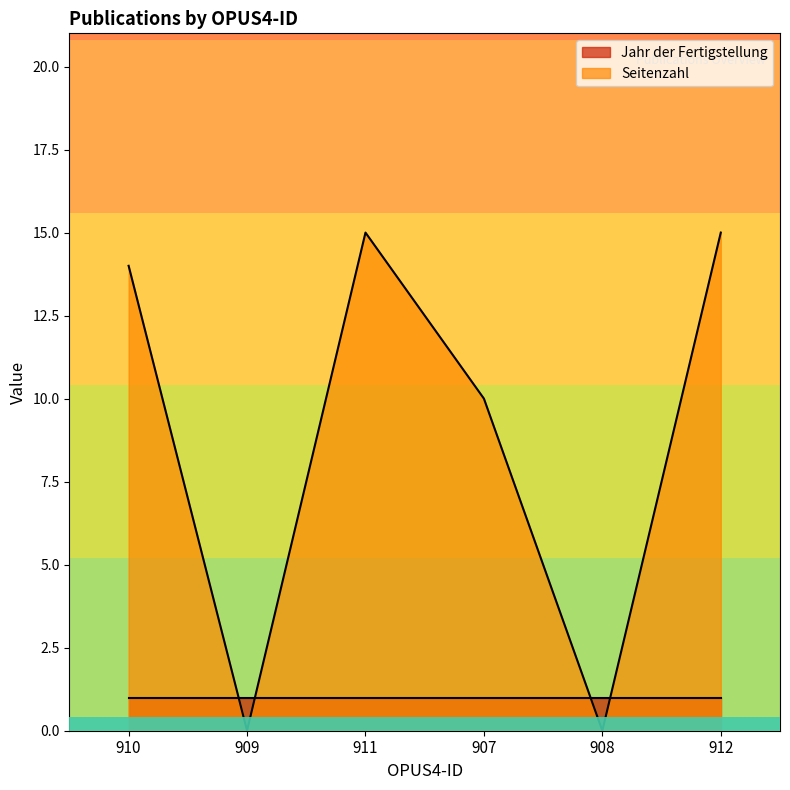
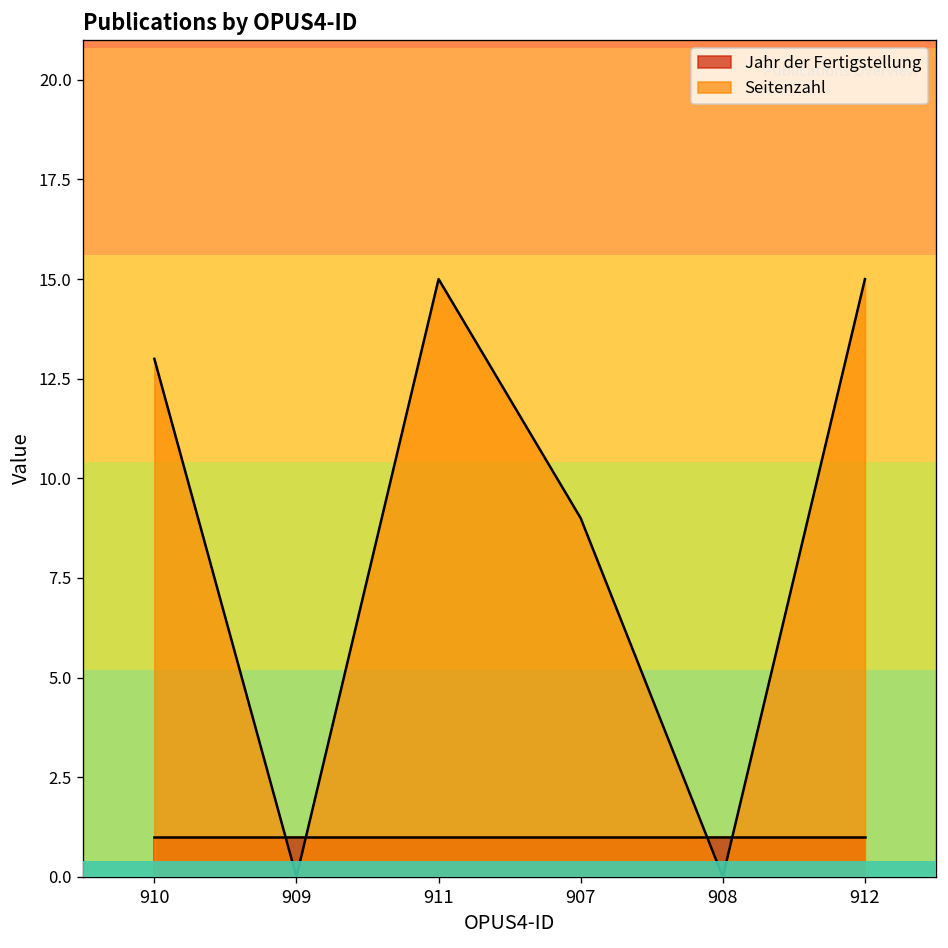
  {
    "Jahr der Fertigstellung": {
      "910": 1,
      "909": 1,
      "911": 1,
      "907": 1,
      "908": 1,
      "912": 1
    },
    "Seitenzahl": {
-     "910": 14,
+     "910": 13,
      "911": 15,
-     "907": 10,
+     "907": 9,
      "912": 15
    }
  }
